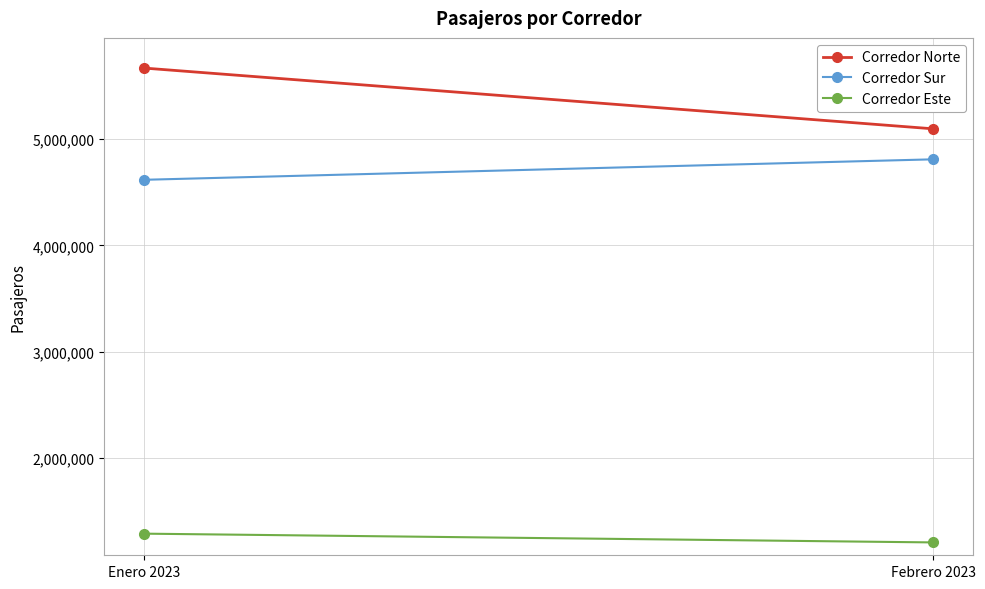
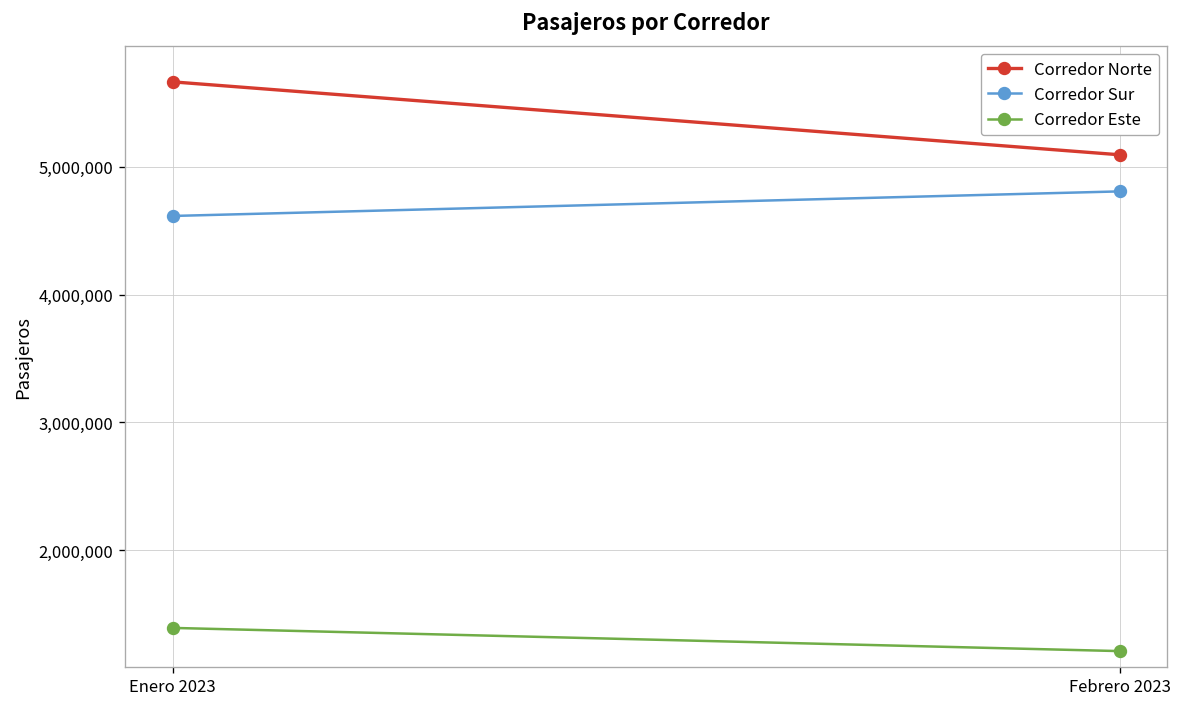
  {
    "Corredor Norte": {
      "Enero 2023": "5,670,000",
      "Febrero 2023": "5,090,000"
    },
    "Corredor Sur": {
      "Enero 2023": "4,620,000",
      "Febrero 2023": "4,810,000"
    },
    "Corredor Este": {
-     "Enero 2023": "1,290,000",
+     "Enero 2023": "1,390,000",
      "Febrero 2023": "1,210,000"
    }
  }
